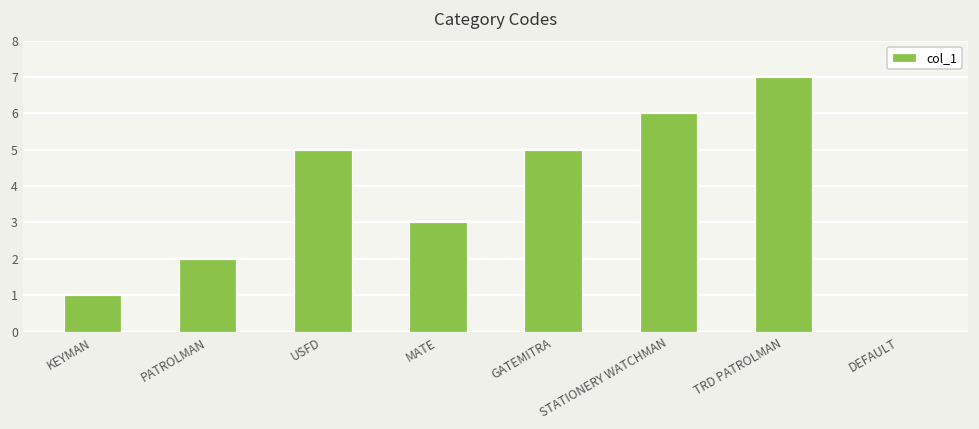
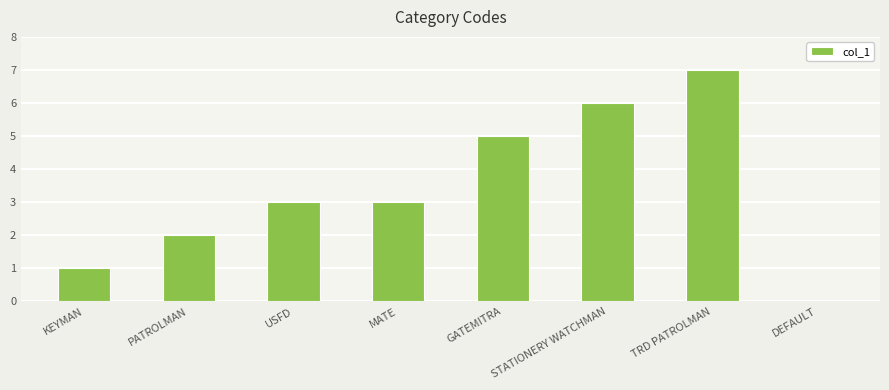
  {
    "KEYMAN": 1,
    "PATROLMAN": 2,
-   "USFD": 5,
+   "USFD": 3,
    "MATE": 3,
    "GATEMITRA": 5,
    "STATIONERY WATCHMAN": 6,
    "TRD PATROLMAN": 7,
    "DEFAULT": 0
  }
